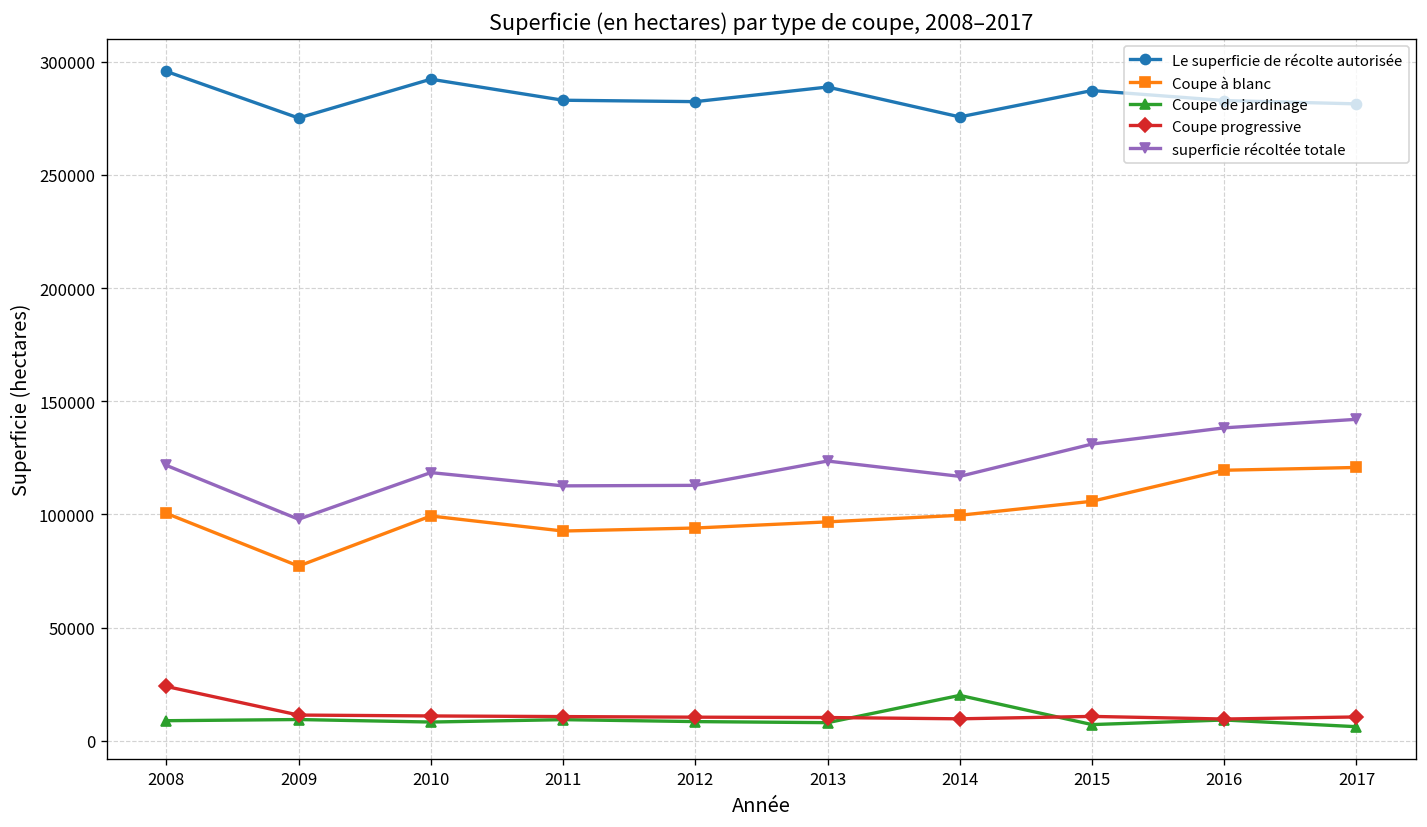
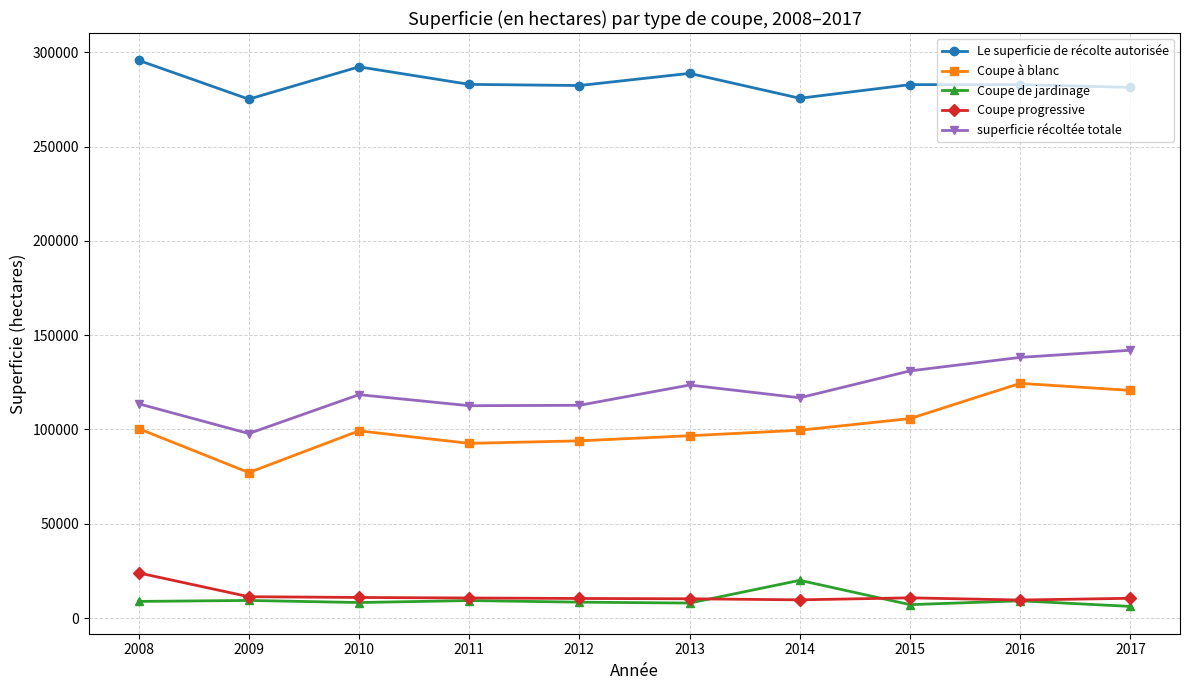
  {
    "Le superficie de récolte autorisée": {
      "2008": 296000,
      "2009": 275000,
      "2010": 292000,
      "2011": 283000,
      "2012": 282000,
      "2013": 289000,
      "2014": 276000,
-     "2015": 287000
+     "2015": 283000
    },
    "Coupe à blanc": {
      "2008": 100000,
      "2009": 77000,
      "2010": 99000,
      "2011": 93000,
      "2012": 94000,
      "2013": 97000,
      "2014": 100000,
      "2015": 106000,
-     "2016": 120000,
+     "2016": 124000,
      "2017": 121000
    },
    "Coupe de jardinage": {
      "2008": 9000,
      "2009": 9000,
      "2010": 8000,
      "2012": 8000,
      "2013": 8000,
      "2014": 20000,
      "2015": 7000,
      "2017": 6000
    },
    "Coupe progressive": {
      "2008": 24000,
      "2009": 11000,
      "2010": 11000,
      "2012": 10000,
      "2013": 10000,
      "2014": 10000,
      "2015": 11000,
      "2017": 11000
    },
    "superficie récoltée totale": {
-     "2008": 122000,
+     "2008": 114000,
      "2009": 98000,
      "2010": 118000,
      "2011": 113000,
      "2012": 113000,
      "2013": 124000,
      "2014": 117000,
      "2015": 131000,
      "2016": 138000,
      "2017": 142000
    }
  }
